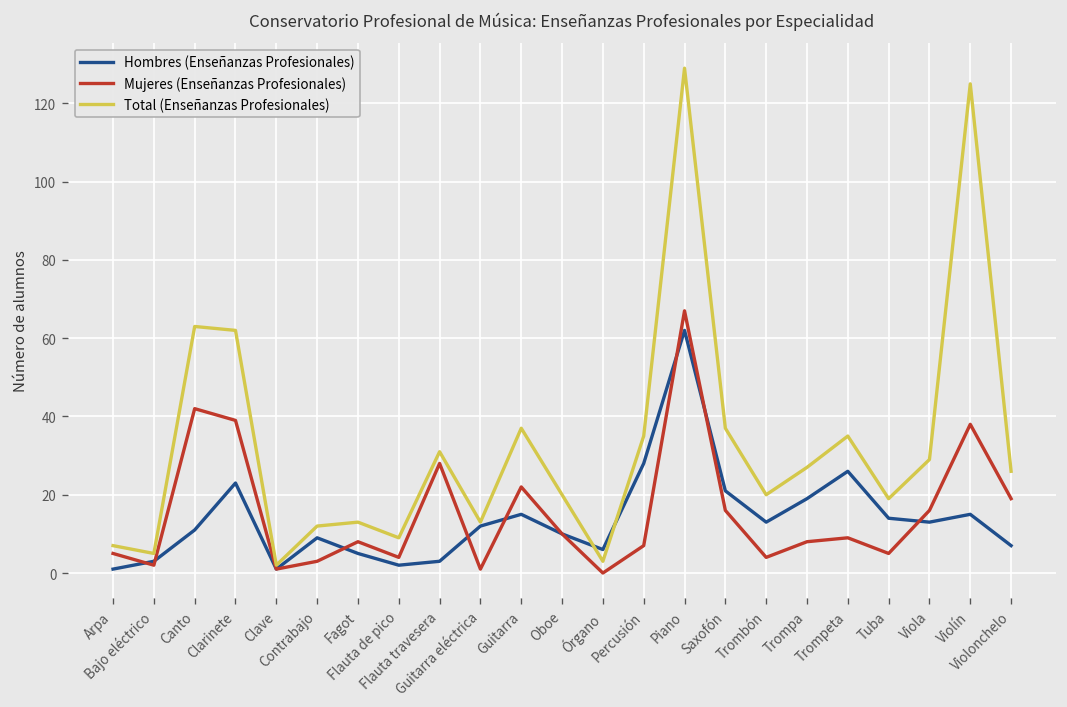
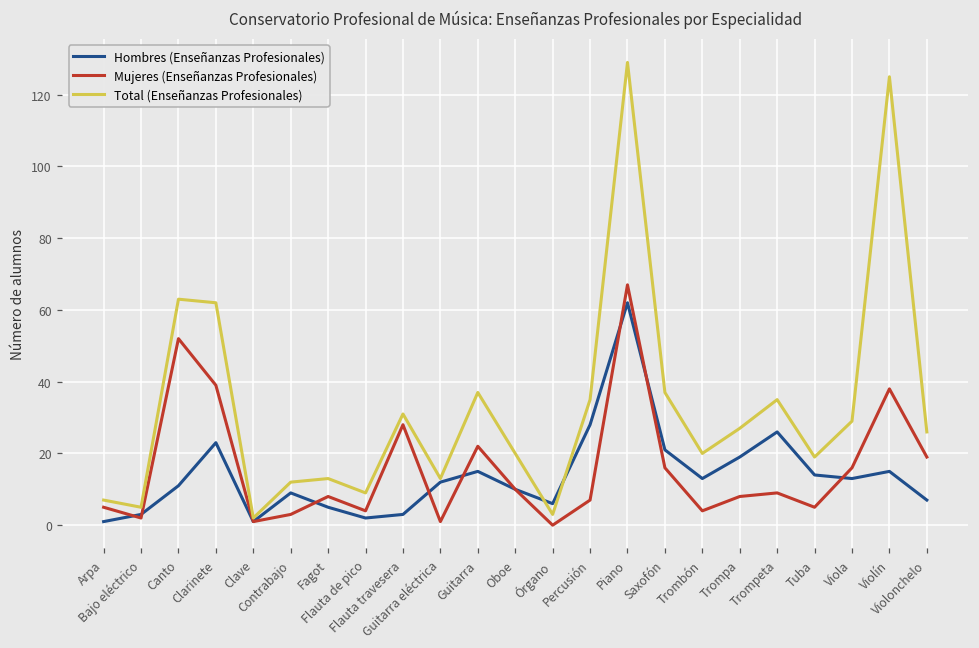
  {
    "Hombres (Enseñanzas Profesionales)": {
      "Arpa": 1,
      "Bajo eléctrico": 3,
      "Canto": 11,
      "Clarinete": 23,
      "Contrabajo": 9,
      "Fagot": 5,
      "Flauta de pico": 2,
      "Flauta travesera": 3,
      "Guitarra eléctrica": 12,
      "Guitarra": 15,
      "Órgano": 6,
      "Percusión": 28,
      "Piano": 62,
      "Saxofón": 21,
      "Trombón": 13,
      "Trompa": 19,
      "Trompeta": 26,
      "Tuba": 14,
      "Viola": 13,
      "Violín": 15,
      "Violonchelo": 7
    },
    "Mujeres (Enseñanzas Profesionales)": {
      "Arpa": 5,
      "Bajo eléctrico": 2,
-     "Canto": 42,
+     "Canto": 52,
      "Clarinete": 39,
      "Contrabajo": 3,
      "Fagot": 8,
      "Flauta de pico": 4,
      "Flauta travesera": 28,
      "Guitarra eléctrica": 1,
      "Guitarra": 22,
      "Órgano": 0,
      "Percusión": 7,
      "Piano": 67,
      "Saxofón": 16,
      "Trombón": 4,
      "Trompa": 8,
      "Trompeta": 9,
      "Tuba": 5,
      "Viola": 16,
      "Violín": 38,
      "Violonchelo": 19
    },
    "Total (Enseñanzas Profesionales)": {
      "Arpa": 7,
      "Bajo eléctrico": 5,
      "Canto": 63,
      "Clarinete": 62,
      "Clave": 2,
      "Contrabajo": 12,
      "Fagot": 13,
      "Flauta de pico": 9,
      "Flauta travesera": 31,
      "Guitarra eléctrica": 13,
      "Guitarra": 37,
      "Oboe": 20,
      "Órgano": 3,
      "Percusión": 35,
      "Piano": 129,
      "Saxofón": 37,
      "Trombón": 20,
      "Trompa": 27,
      "Trompeta": 35,
      "Tuba": 19,
      "Viola": 29,
      "Violín": 125,
      "Violonchelo": 26
    }
  }
